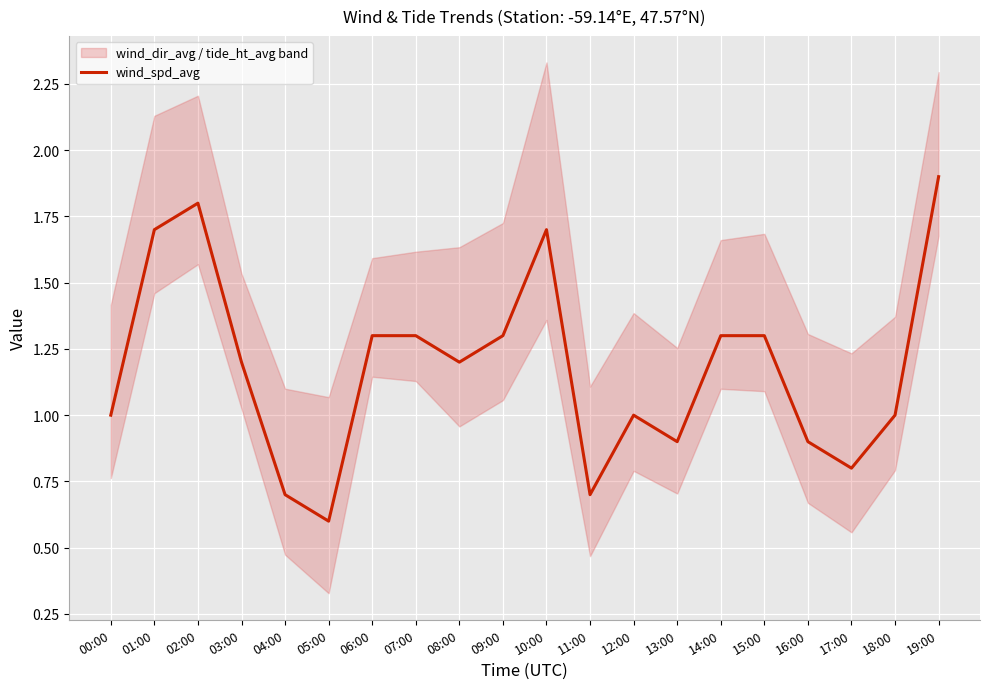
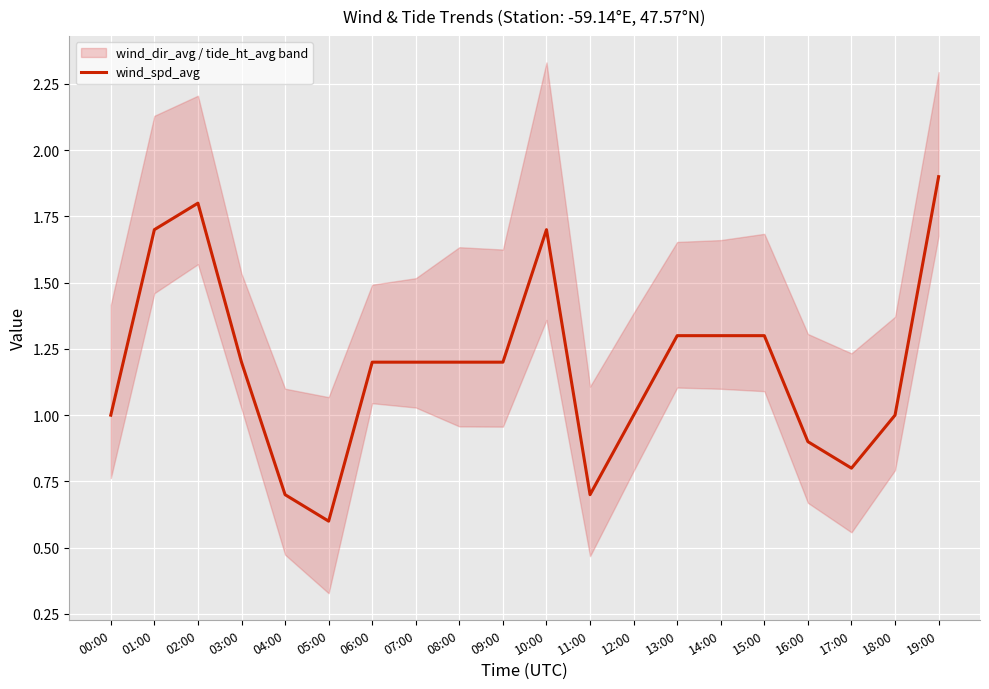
  {
    "wind_spd_avg": {
      "00:00": 1.0,
      "01:00": 1.7,
      "02:00": 1.8,
      "03:00": 1.2,
      "04:00": 0.7,
      "05:00": 0.6,
-     "06:00": 1.3,
-     "07:00": 1.3,
+     "06:00": 1.2,
+     "07:00": 1.2,
      "08:00": 1.2,
-     "09:00": 1.3,
+     "09:00": 1.2,
      "10:00": 1.7,
      "11:00": 0.7,
      "12:00": 1.0,
-     "13:00": 0.9,
+     "13:00": 1.3,
      "14:00": 1.3,
      "15:00": 1.3,
      "16:00": 0.9,
      "17:00": 0.8,
      "18:00": 1.0,
      "19:00": 1.9
    }
  }
